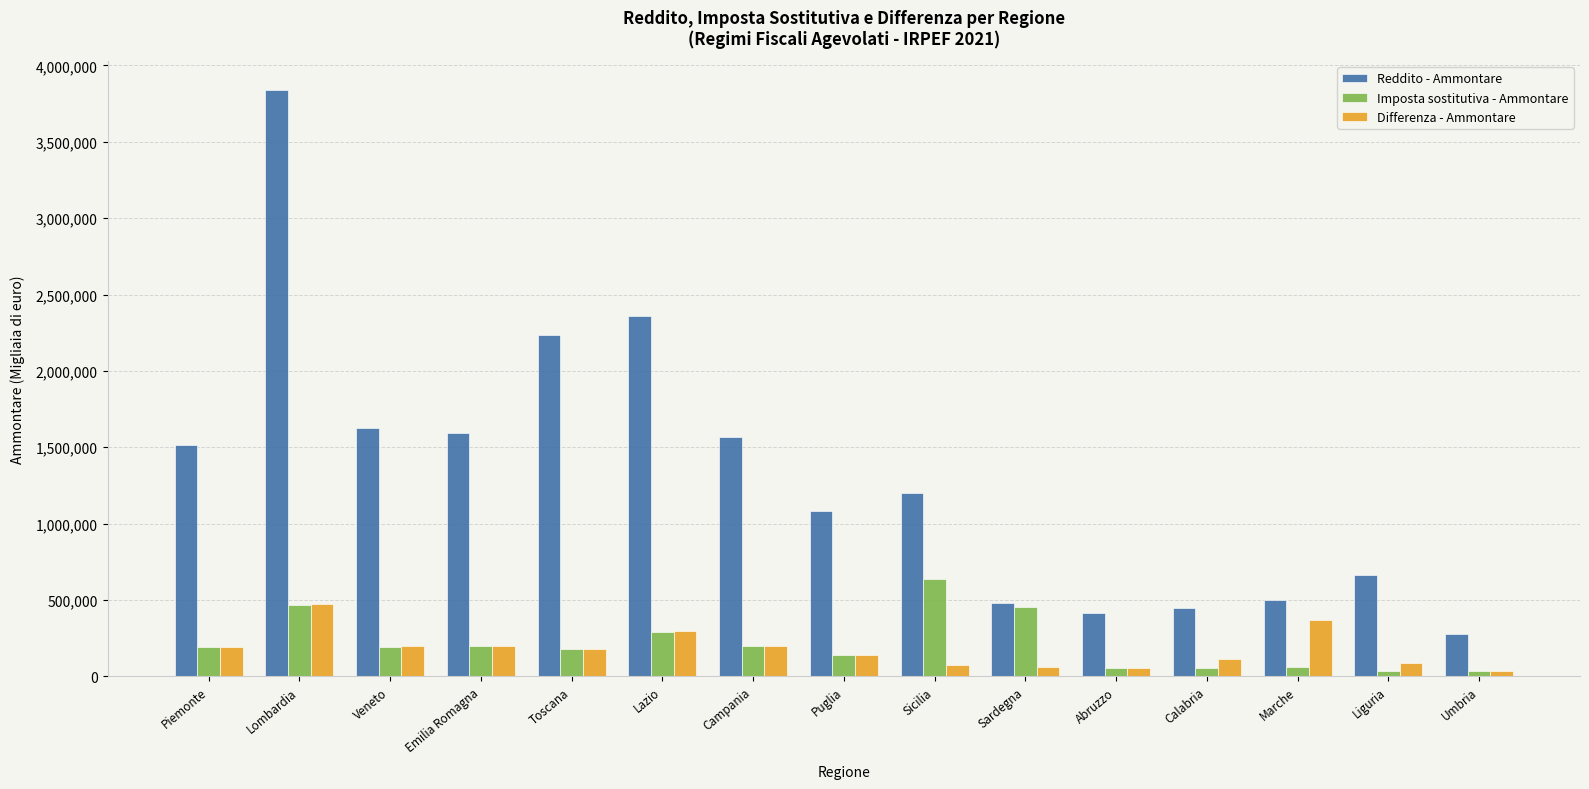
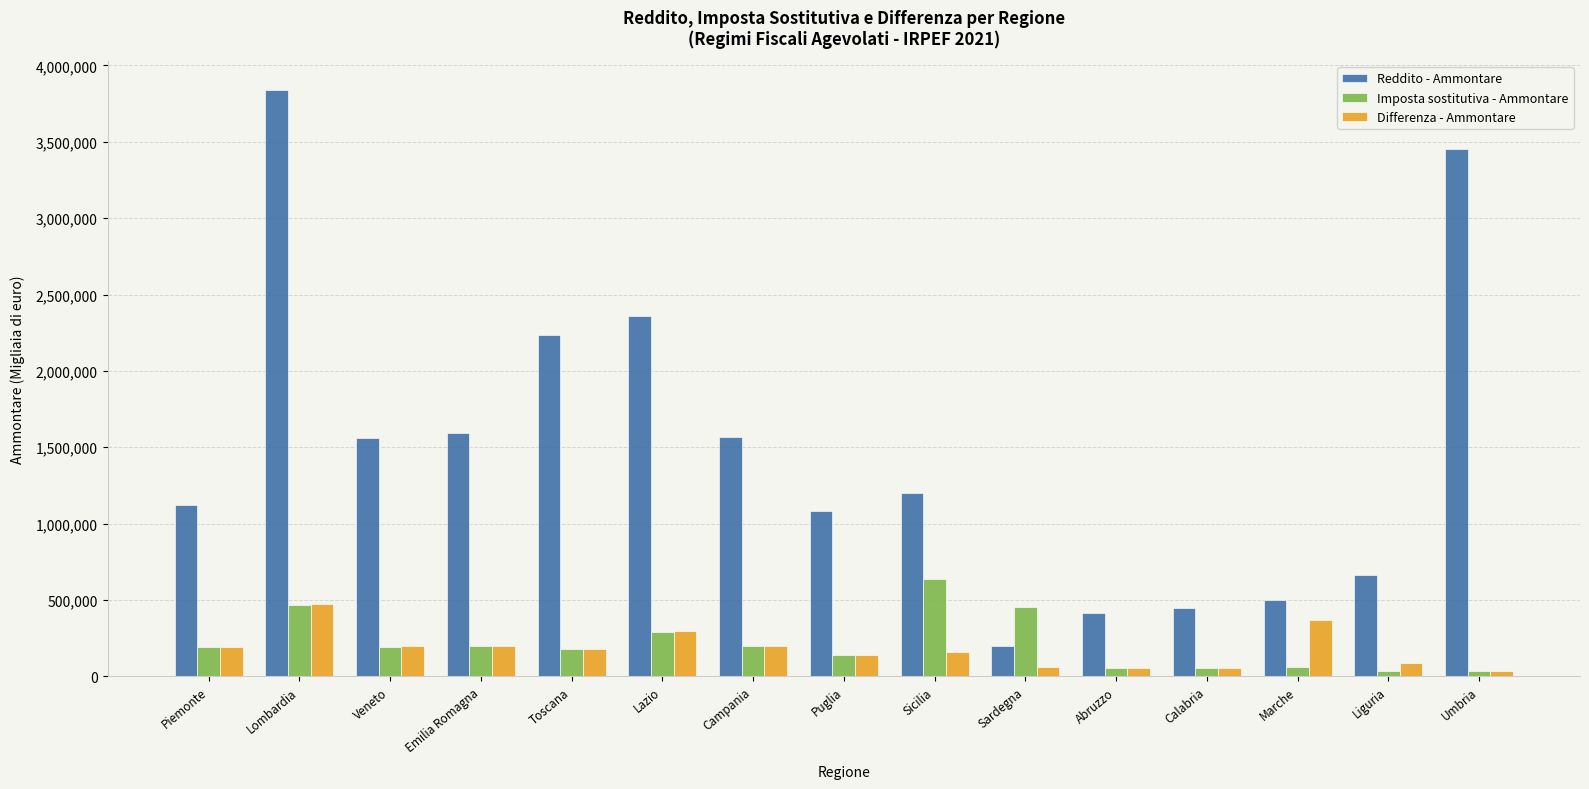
  {
    "Reddito - Ammontare": {
-     "Piemonte": "1,510,000",
+     "Piemonte": "1,120,000",
      "Lombardia": "3,840,000",
-     "Veneto": "1,630,000",
+     "Veneto": "1,560,000",
      "Emilia Romagna": "1,600,000",
      "Toscana": "2,230,000",
      "Lazio": "2,360,000",
      "Campania": "1,570,000",
      "Puglia": "1,080,000",
      "Sicilia": "1,200,000",
-     "Sardegna": "480,000",
+     "Sardegna": "200,000",
      "Abruzzo": "410,000",
      "Calabria": "450,000",
      "Marche": "500,000",
      "Liguria": "660,000",
-     "Umbria": "280,000"
+     "Umbria": "3,450,000"
    },
    "Imposta sostitutiva - Ammontare": {
      "Piemonte": "190,000",
      "Lombardia": "470,000",
      "Veneto": "190,000",
      "Emilia Romagna": "200,000",
      "Toscana": "180,000",
      "Lazio": "290,000",
      "Campania": "200,000",
      "Puglia": "140,000",
      "Sicilia": "640,000",
      "Sardegna": "450,000",
      "Abruzzo": "50,000",
      "Calabria": "60,000",
      "Marche": "60,000",
      "Liguria": "30,000",
      "Umbria": "40,000"
    },
    "Differenza - Ammontare": {
      "Piemonte": "190,000",
      "Lombardia": "480,000",
      "Veneto": "200,000",
      "Emilia Romagna": "200,000",
      "Toscana": "180,000",
      "Lazio": "290,000",
      "Campania": "200,000",
      "Puglia": "140,000",
-     "Sicilia": "70,000",
+     "Sicilia": "160,000",
      "Sardegna": "60,000",
      "Abruzzo": "50,000",
-     "Calabria": "110,000",
+     "Calabria": "60,000",
      "Marche": "370,000",
      "Liguria": "90,000",
      "Umbria": "40,000"
    }
  }
